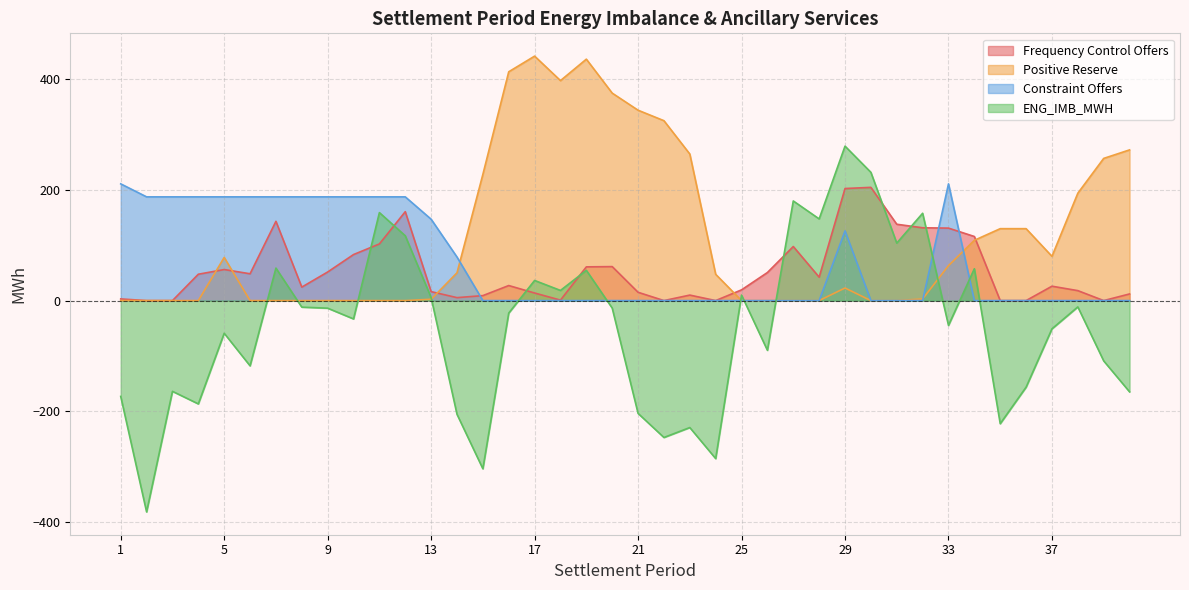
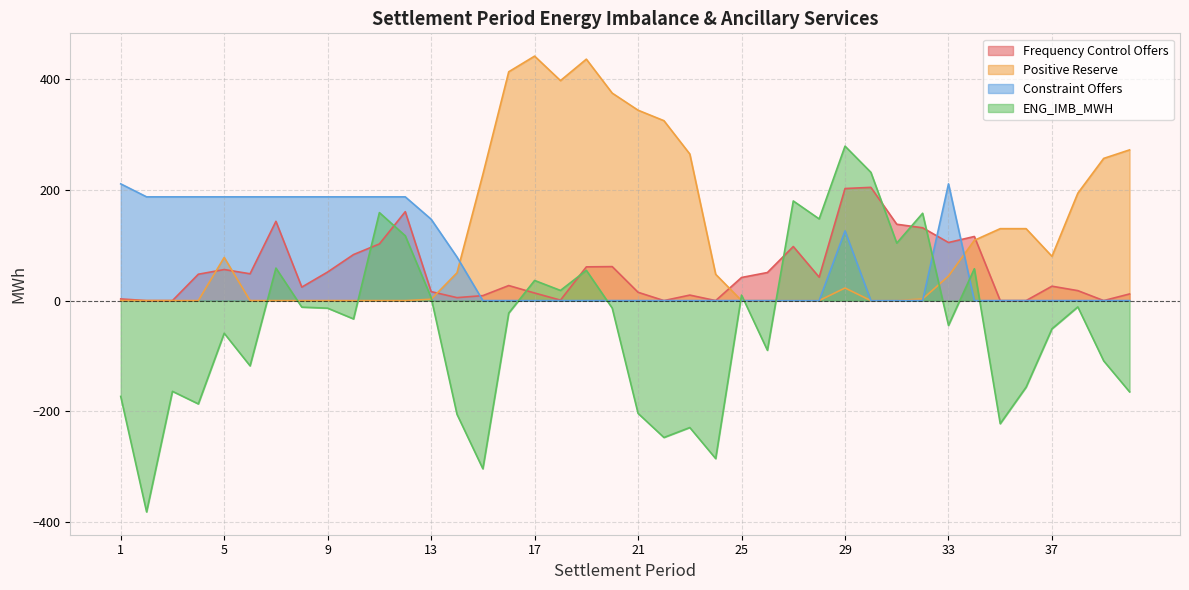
  {
    "Frequency Control Offers": {
      "5": 60,
      "9": 50,
      "13": 20,
      "17": 10,
      "21": 20,
-     "25": 20,
+     "25": 40,
      "29": 200,
-     "33": 130,
+     "33": 110,
      "37": 30
    },
    "Positive Reserve": {
      "5": 80,
      "17": 440,
      "21": 340,
      "29": 20,
-     "33": 60,
+     "33": 40,
      "37": 80
    },
    "Constraint Offers": {
      "1": 210,
      "5": 190,
      "9": 190,
      "13": 150,
      "17": 0,
      "29": 130,
      "33": 210
    }
  }
